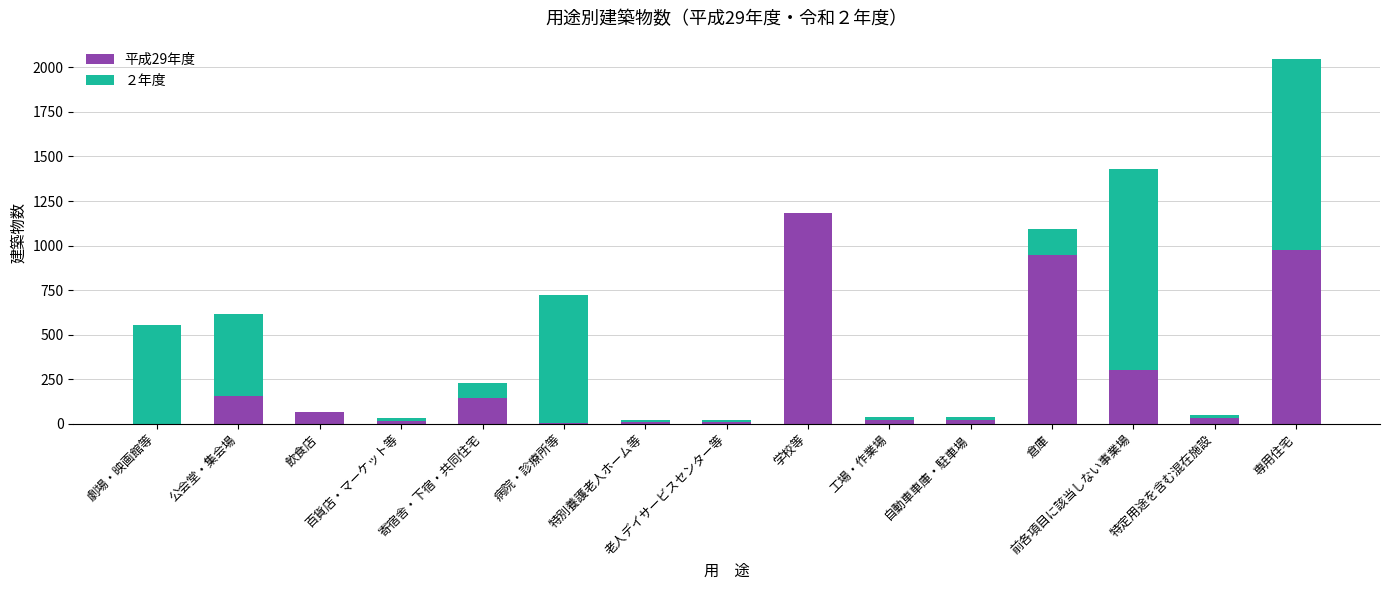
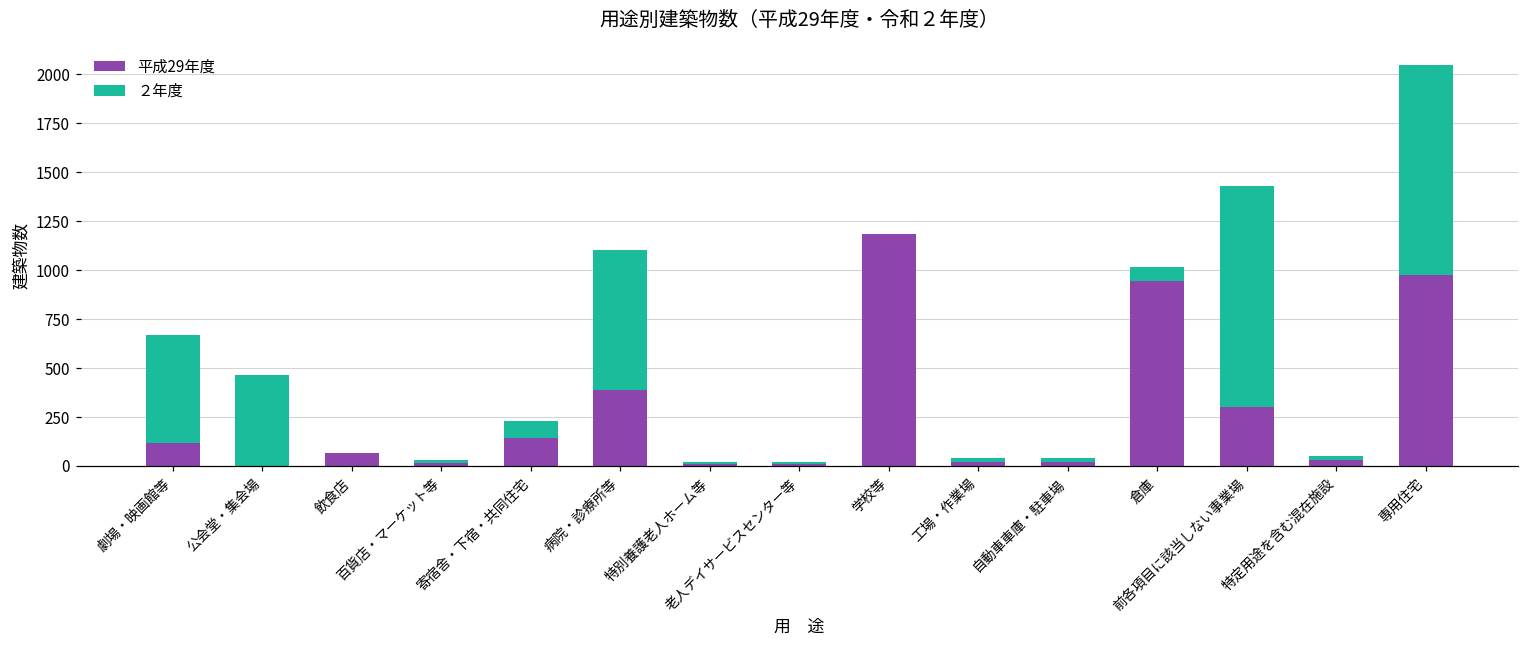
  {
    "平成29年度": {
-     "劇場・映画館等": 0,
-     "公会堂・集会場": 150,
+     "劇場・映画館等": 120,
+     "公会堂・集会場": 0,
      "飲食店": 70,
      "百貨店・マーケット等": 20,
      "寄宿舎・下宿・共同住宅": 140,
-     "病院・診療所等": 0,
+     "病院・診療所等": 390,
      "学校等": 1180,
      "工場・作業場": 20,
      "自動車車庫・駐車場": 20,
      "倉庫": 950,
      "前各項目に該当しない事業場": 300,
      "特定用途を含む混在施設": 30,
      "専用住宅": 970
    },
    "２年度": {
      "劇場・映画館等": 550,
      "公会堂・集会場": 460,
      "寄宿舎・下宿・共同住宅": 90,
      "病院・診療所等": 720,
      "工場・作業場": 20,
      "自動車車庫・駐車場": 20,
-     "倉庫": 150,
+     "倉庫": 70,
      "前各項目に該当しない事業場": 1130,
      "特定用途を含む混在施設": 20,
      "専用住宅": 1080
    }
  }
